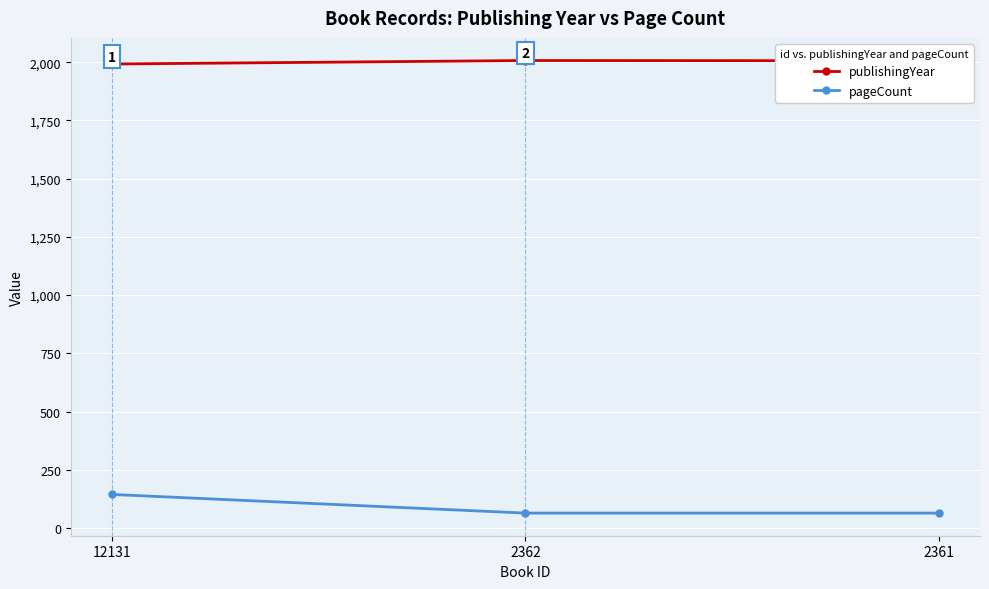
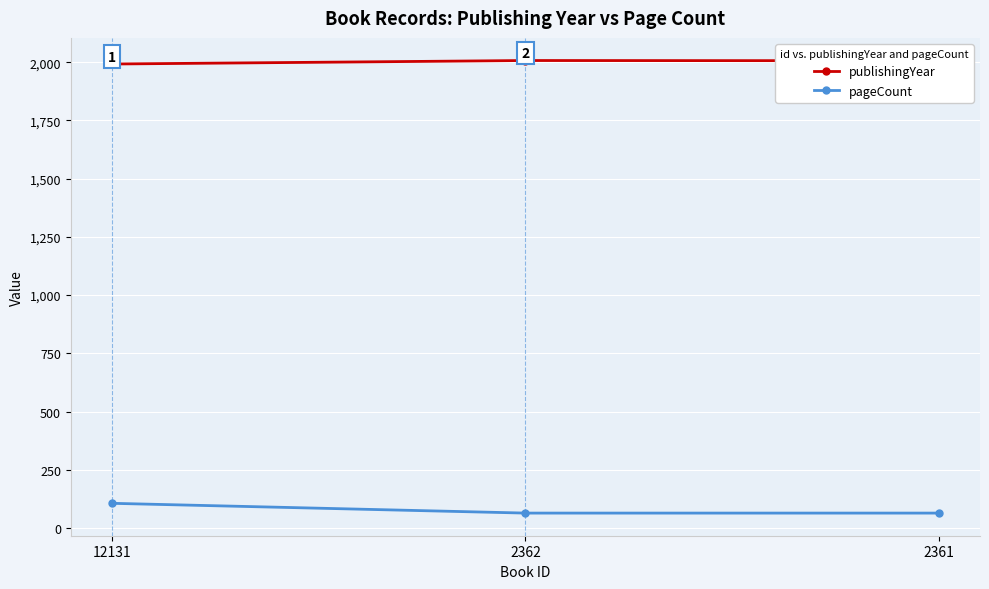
  {
    "pageCount": {
-     "12131": 140,
+     "12131": 110,
      "2362": 60,
      "2361": 60
    }
  }
